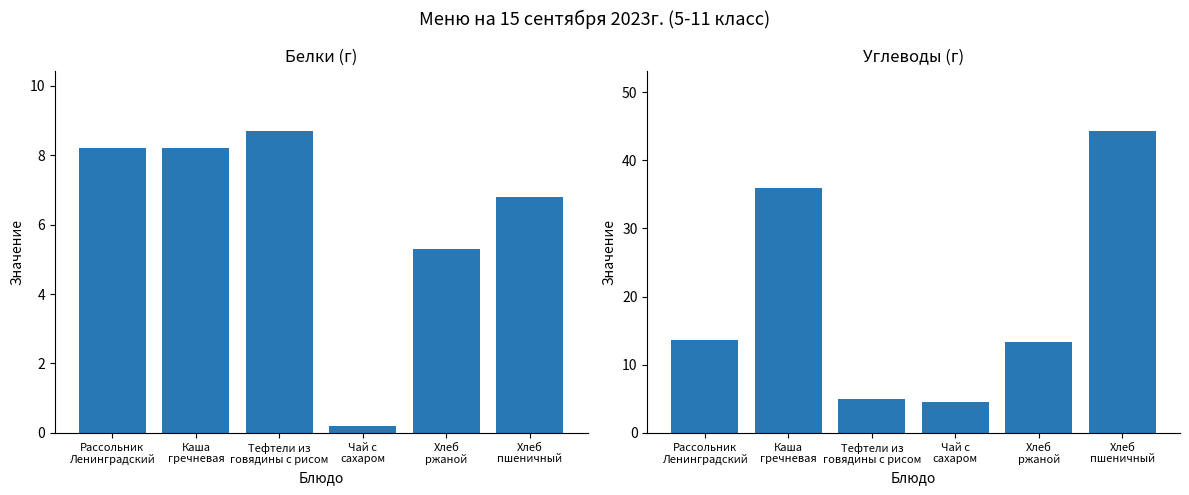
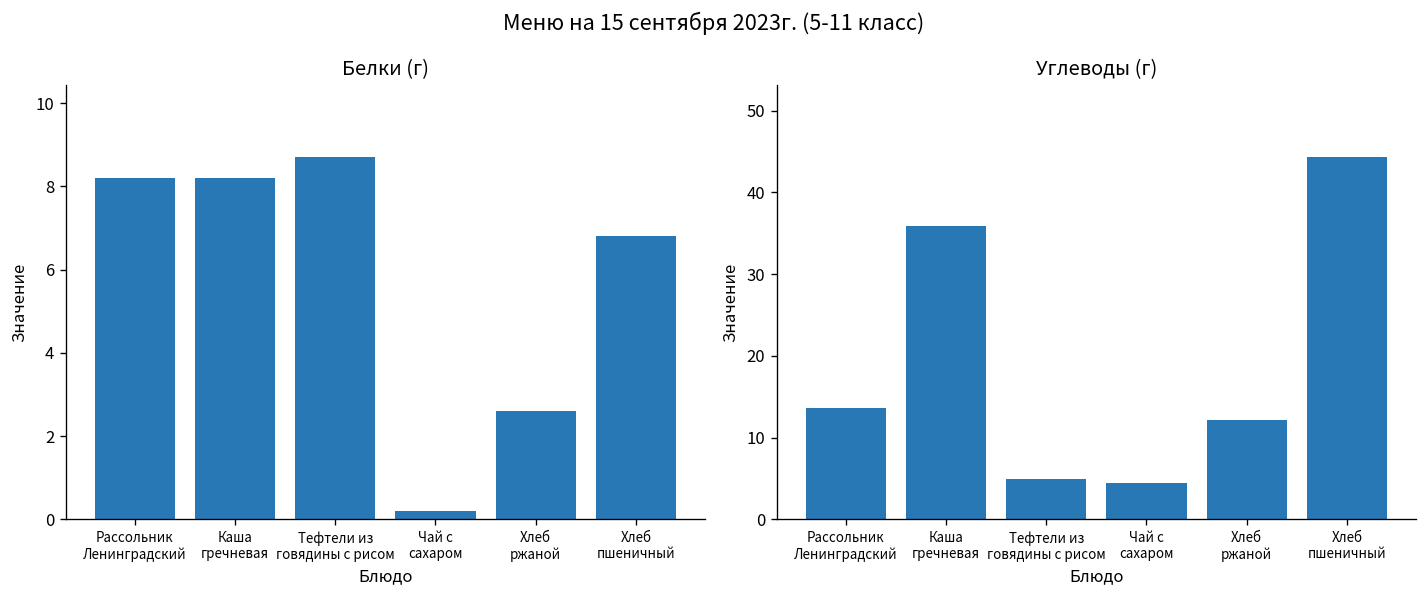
  {
    "Белки (г)": {
      "Рассольник Ленинградский": 8.2,
      "Каша гречневая": 8.2,
      "Тефтели из говядины с рисом": 8.7,
      "Чай с сахаром": 0.2,
-     "Хлеб ржаной": 5.3,
+     "Хлеб ржаной": 2.6,
      "Хлеб пшеничный": 6.8
    },
    "Углеводы (г)": {
      "Рассольник Ленинградский": 14,
      "Каша гречневая": 36,
      "Тефтели из говядины с рисом": 5,
      "Чай с сахаром": 5,
-     "Хлеб ржаной": 13,
+     "Хлеб ржаной": 12,
      "Хлеб пшеничный": 44
    }
  }
